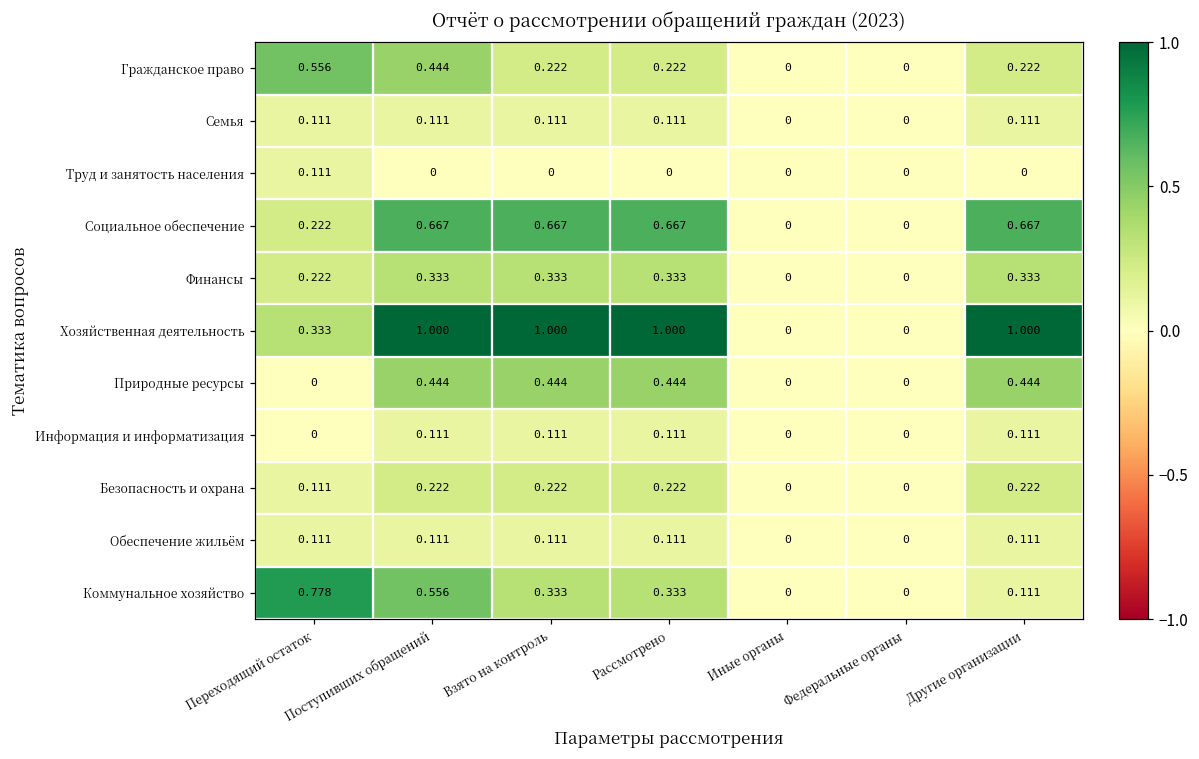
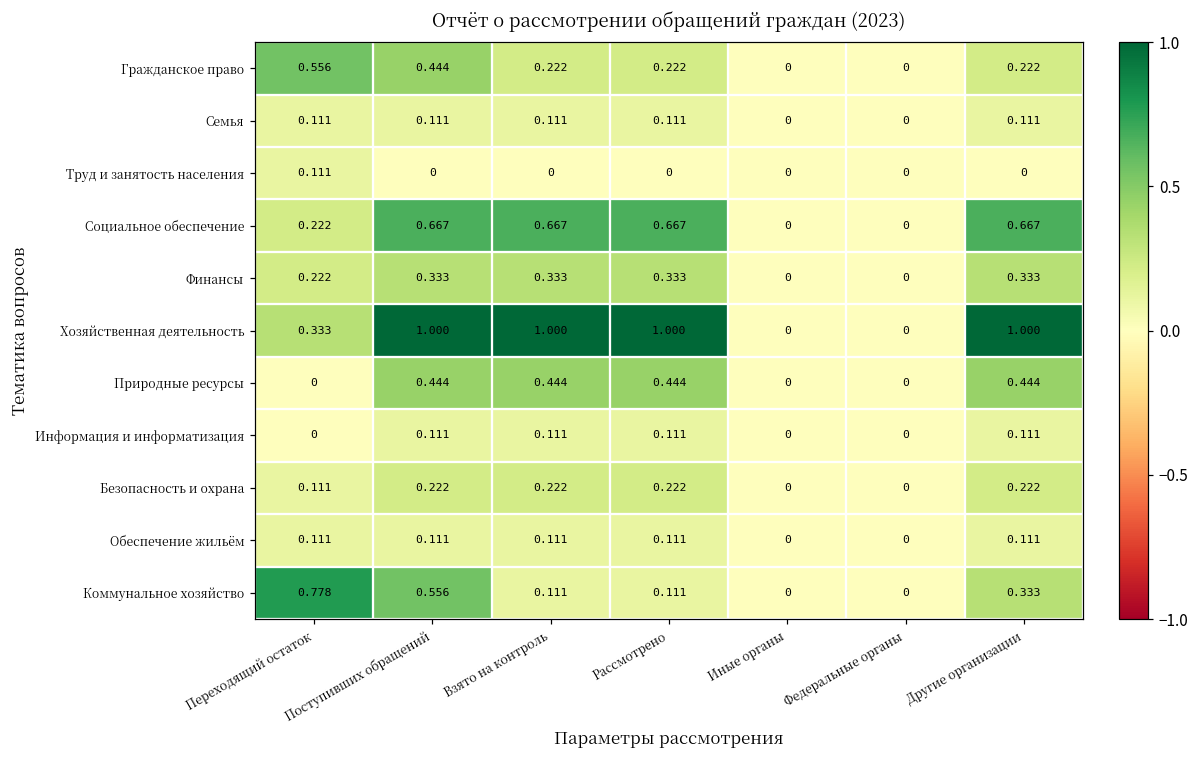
  {
    "Гражданское право": {
      "Переходящий остаток": 0.556,
      "Поступивших обращений": 0.444,
      "Взято на контроль": 0.222,
      "Рассмотрено": 0.222,
      "Иные органы": 0,
      "Федеральные органы": 0,
      "Другие организации": 0.222
    },
    "Семья": {
      "Переходящий остаток": 0.111,
      "Поступивших обращений": 0.111,
      "Взято на контроль": 0.111,
      "Рассмотрено": 0.111,
      "Иные органы": 0,
      "Федеральные органы": 0,
      "Другие организации": 0.111
    },
    "Труд и занятость населения": {
      "Переходящий остаток": 0.111,
      "Поступивших обращений": 0,
      "Взято на контроль": 0,
      "Рассмотрено": 0,
      "Иные органы": 0,
      "Федеральные органы": 0,
      "Другие организации": 0
    },
    "Социальное обеспечение": {
      "Переходящий остаток": 0.222,
      "Поступивших обращений": 0.667,
      "Взято на контроль": 0.667,
      "Рассмотрено": 0.667,
      "Иные органы": 0,
      "Федеральные органы": 0,
      "Другие организации": 0.667
    },
    "Финансы": {
      "Переходящий остаток": 0.222,
      "Поступивших обращений": 0.333,
      "Взято на контроль": 0.333,
      "Рассмотрено": 0.333,
      "Иные органы": 0,
      "Федеральные органы": 0,
      "Другие организации": 0.333
    },
    "Хозяйственная деятельность": {
      "Переходящий остаток": 0.333,
      "Поступивших обращений": 1.000,
      "Взято на контроль": 1.000,
      "Рассмотрено": 1.000,
      "Иные органы": 0,
      "Федеральные органы": 0,
      "Другие организации": 1.000
    },
    "Природные ресурсы": {
      "Переходящий остаток": 0,
      "Поступивших обращений": 0.444,
      "Взято на контроль": 0.444,
      "Рассмотрено": 0.444,
      "Иные органы": 0,
      "Федеральные органы": 0,
      "Другие организации": 0.444
    },
    "Информация и информатизация": {
      "Переходящий остаток": 0,
      "Поступивших обращений": 0.111,
      "Взято на контроль": 0.111,
      "Рассмотрено": 0.111,
      "Иные органы": 0,
      "Федеральные органы": 0,
      "Другие организации": 0.111
    },
    "Безопасность и охрана": {
      "Переходящий остаток": 0.111,
      "Поступивших обращений": 0.222,
      "Взято на контроль": 0.222,
      "Рассмотрено": 0.222,
      "Иные органы": 0,
      "Федеральные органы": 0,
      "Другие организации": 0.222
    },
    "Обеспечение жильём": {
      "Переходящий остаток": 0.111,
      "Поступивших обращений": 0.111,
      "Взято на контроль": 0.111,
      "Рассмотрено": 0.111,
      "Иные органы": 0,
      "Федеральные органы": 0,
      "Другие организации": 0.111
    },
    "Коммунальное хозяйство": {
      "Переходящий остаток": 0.778,
      "Поступивших обращений": 0.556,
-     "Взято на контроль": 0.333,
-     "Рассмотрено": 0.333,
+     "Взято на контроль": 0.111,
+     "Рассмотрено": 0.111,
      "Иные органы": 0,
      "Федеральные органы": 0,
-     "Другие организации": 0.111
+     "Другие организации": 0.333
    }
  }
